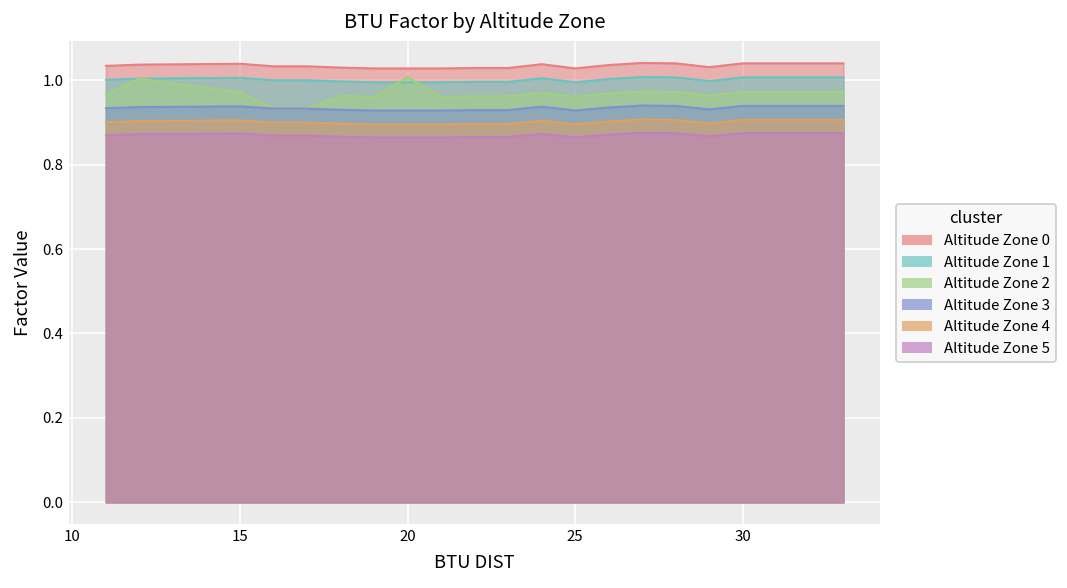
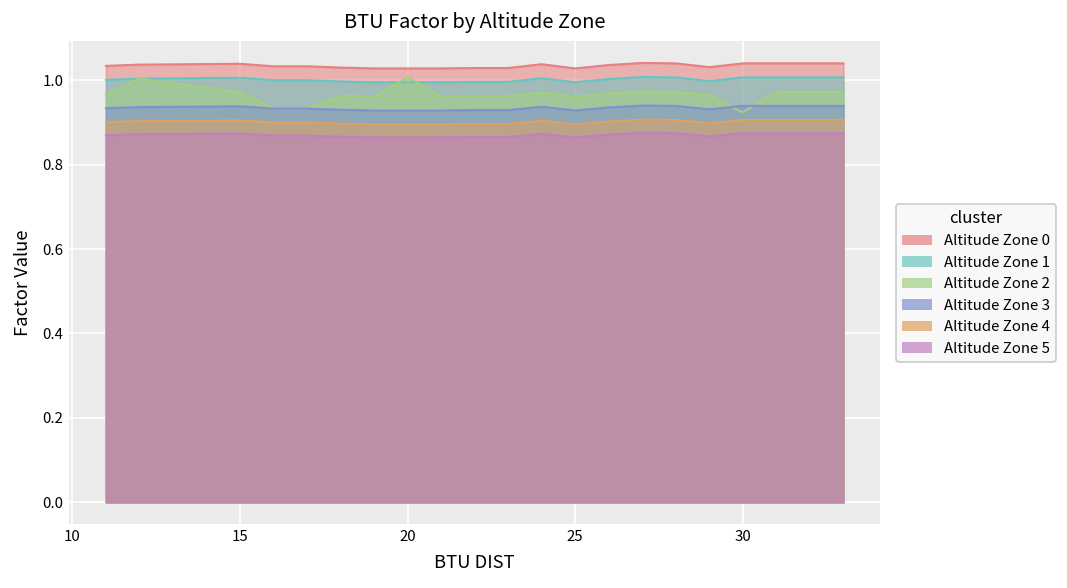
  {
    "Altitude Zone 2": {
      "15": 0.97,
      "20": 1.01,
      "25": 0.96,
-     "30": 0.97
+     "30": 0.92
    }
  }
